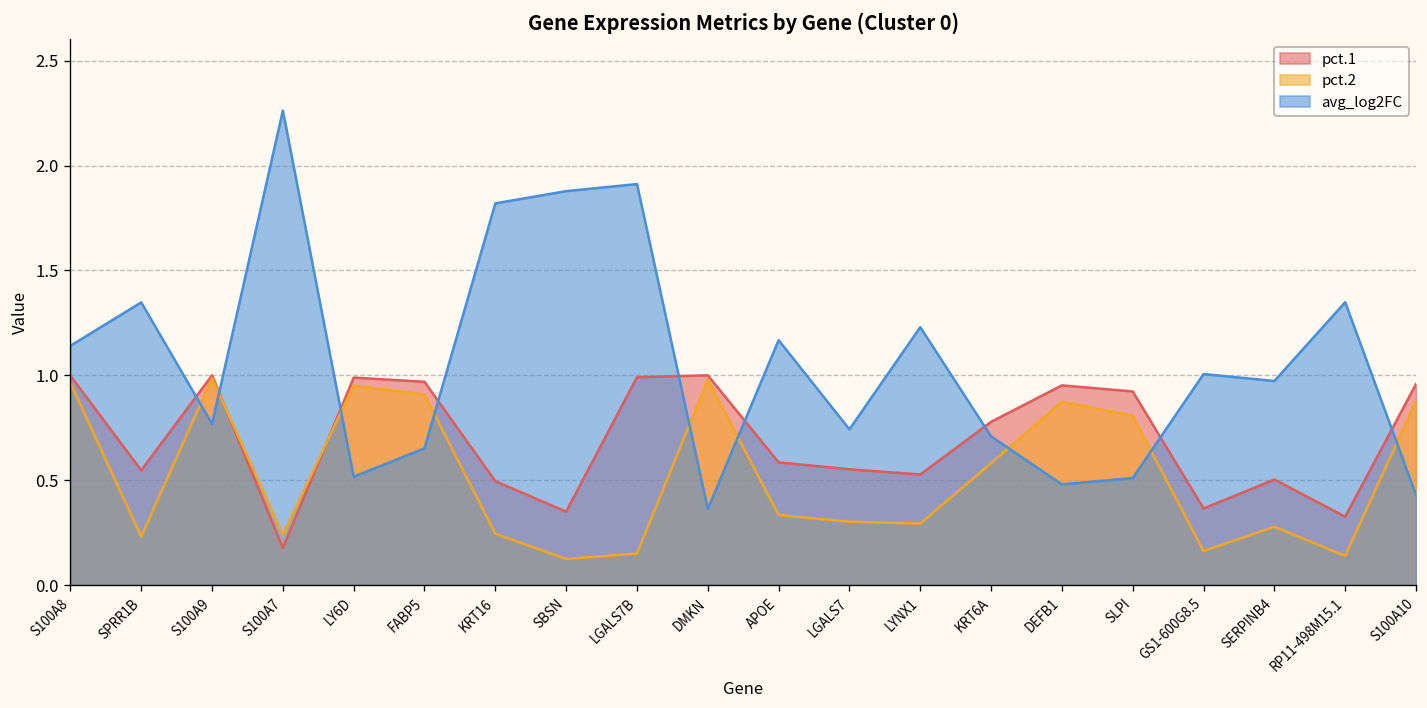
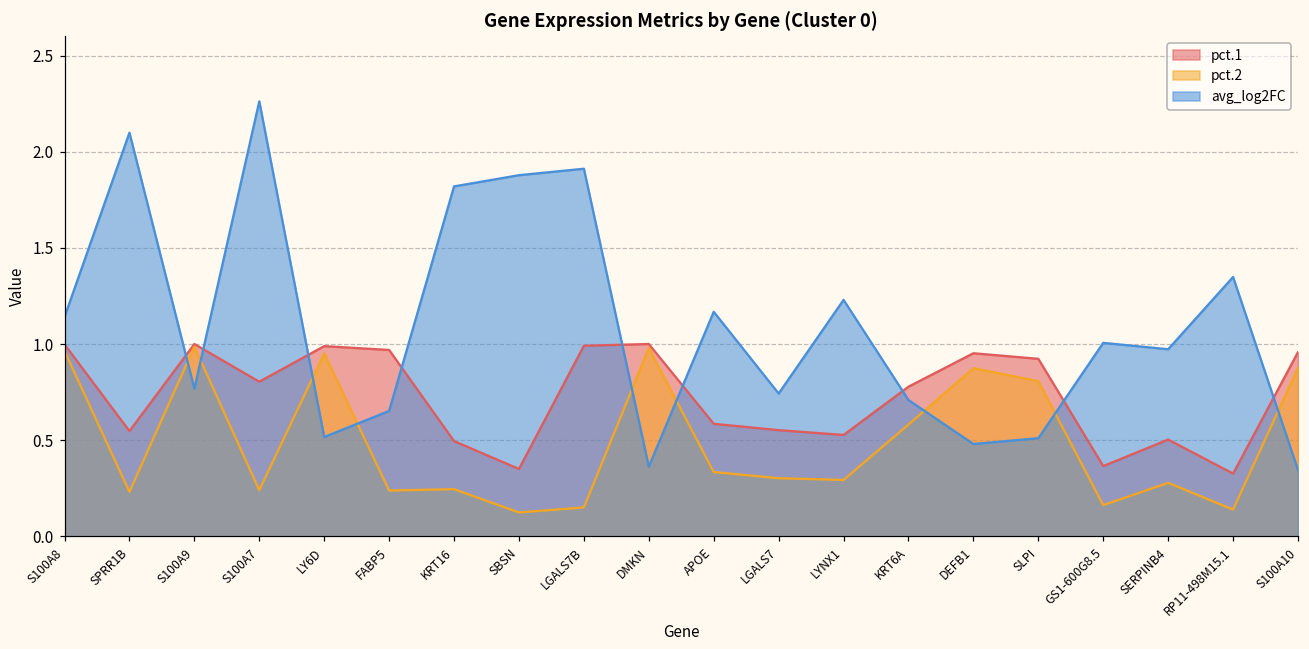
  {
    "pct.1": {
      "S100A8": 1.00,
      "SPRR1B": 0.55,
-     "S100A7": 0.18,
+     "S100A7": 0.80,
      "LY6D": 0.99,
      "FABP5": 0.97,
      "KRT16": 0.50,
      "SBSN": 0.35,
      "LGALS7B": 0.99,
      "DMKN": 1.00,
      "APOE": 0.59,
      "LGALS7": 0.55,
      "LYNX1": 0.53,
      "KRT6A": 0.78,
      "DEFB1": 0.95,
      "SLPI": 0.92,
      "GS1-600G8.5": 0.37,
      "SERPINB4": 0.50,
      "RP11-498M15.1": 0.33,
      "S100A10": 0.96
    },
    "pct.2": {
      "S100A8": 0.96,
      "SPRR1B": 0.23,
      "S100A7": 0.24,
      "LY6D": 0.95,
-     "FABP5": 0.91,
+     "FABP5": 0.24,
      "KRT16": 0.25,
      "SBSN": 0.12,
      "LGALS7B": 0.15,
      "DMKN": 0.98,
      "APOE": 0.33,
      "LGALS7": 0.30,
      "LYNX1": 0.29,
      "KRT6A": 0.58,
      "DEFB1": 0.87,
      "SLPI": 0.81,
      "GS1-600G8.5": 0.16,
      "SERPINB4": 0.28,
      "RP11-498M15.1": 0.14,
      "S100A10": 0.88
    },
    "avg_log2FC": {
      "S100A8": 1.14,
-     "SPRR1B": 1.35,
+     "SPRR1B": 2.10,
      "S100A9": 0.77,
      "S100A7": 2.26,
      "LY6D": 0.52,
      "FABP5": 0.65,
      "KRT16": 1.82,
      "SBSN": 1.88,
      "LGALS7B": 1.91,
      "DMKN": 0.36,
      "APOE": 1.17,
      "LGALS7": 0.74,
      "LYNX1": 1.23,
      "KRT6A": 0.71,
      "DEFB1": 0.48,
      "SLPI": 0.51,
      "GS1-600G8.5": 1.01,
      "SERPINB4": 0.97,
      "RP11-498M15.1": 1.35,
-     "S100A10": 0.43
+     "S100A10": 0.34
    }
  }
